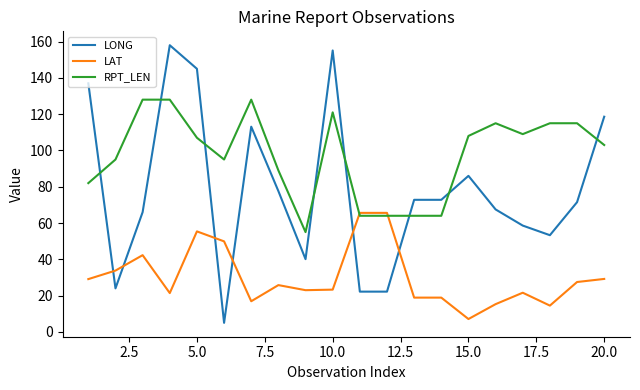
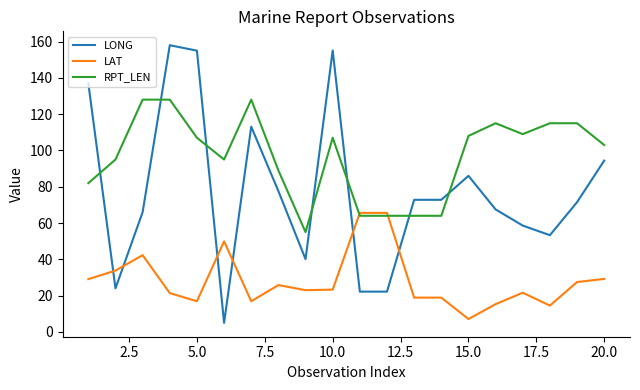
  {
    "LONG": {
-     "5.0": 145,
+     "5.0": 155,
      "10.0": 155,
      "15.0": 86,
-     "20.0": 119
+     "20.0": 94
    },
    "LAT": {
-     "5.0": 55,
+     "5.0": 17,
      "10.0": 23,
      "15.0": 7,
      "20.0": 29
    },
    "RPT_LEN": {
      "5.0": 107,
-     "10.0": 121,
+     "10.0": 107,
      "15.0": 108,
      "20.0": 103
    }
  }
